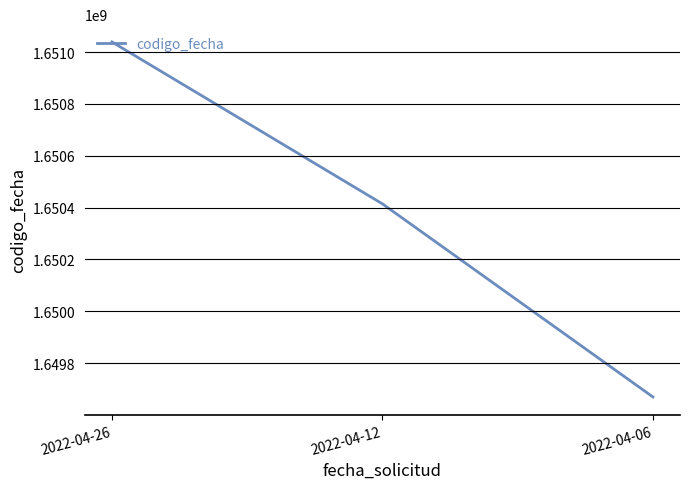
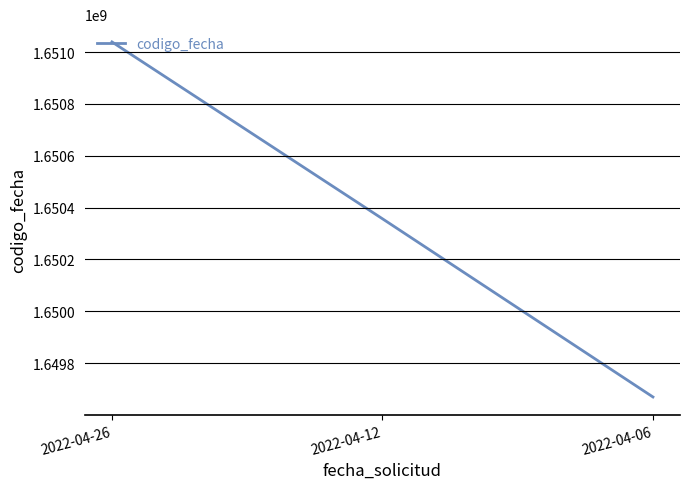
  {
    "2022-04-26": 1651040000,
-   "2022-04-12": 1650410000,
+   "2022-04-12": 1650360000,
    "2022-04-06": 1649670000
  }
